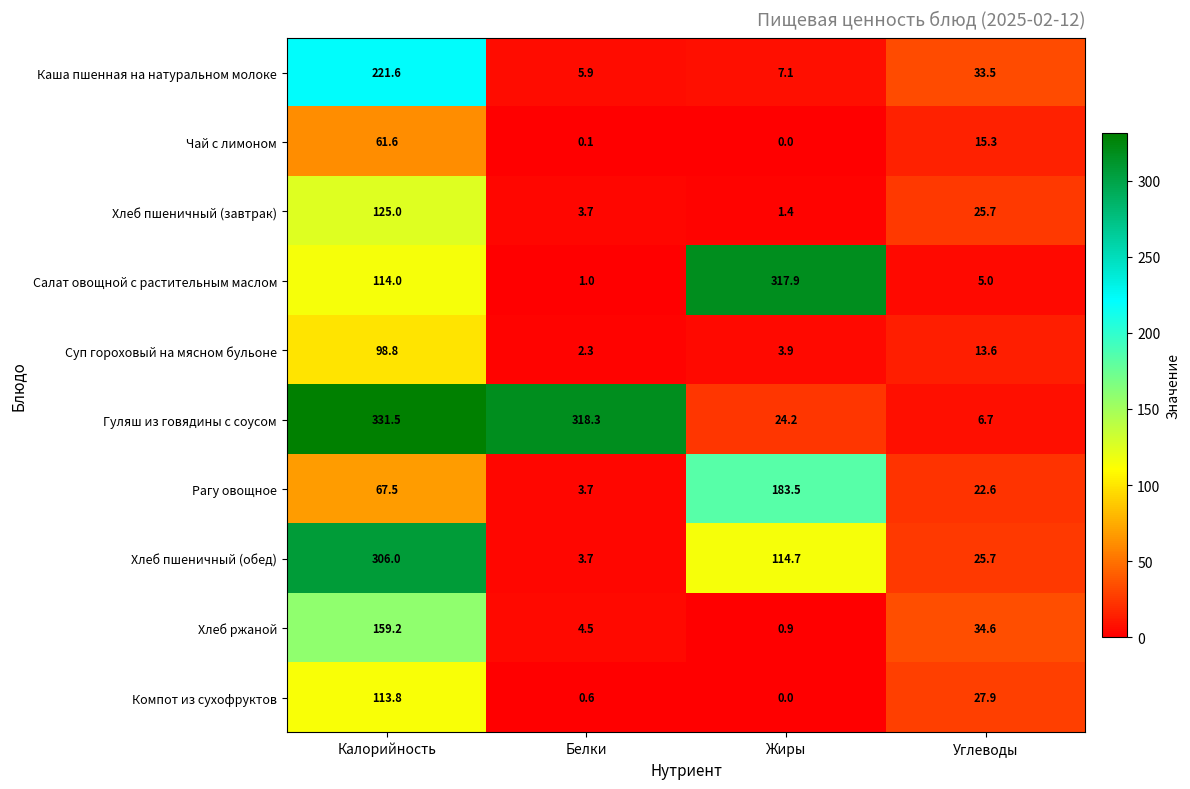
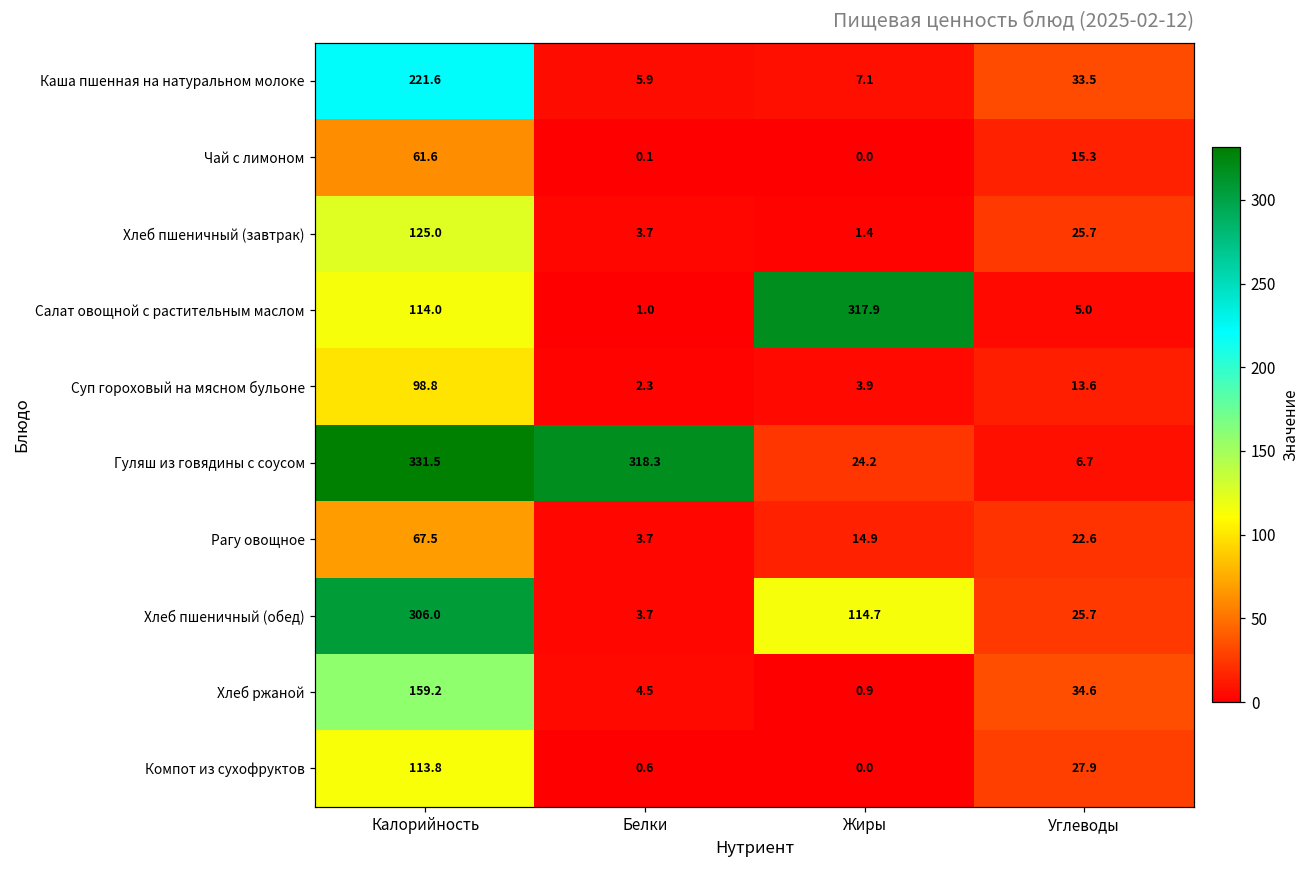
  {
    "Каша пшенная на натуральном молоке": {
      "Калорийность": 221.6,
      "Белки": 5.9,
      "Жиры": 7.1,
      "Углеводы": 33.5
    },
    "Чай с лимоном": {
      "Калорийность": 61.6,
      "Белки": 0.1,
      "Жиры": 0.0,
      "Углеводы": 15.3
    },
    "Хлеб пшеничный (завтрак)": {
      "Калорийность": 125.0,
      "Белки": 3.7,
      "Жиры": 1.4,
      "Углеводы": 25.7
    },
    "Салат овощной с растительным маслом": {
      "Калорийность": 114.0,
      "Белки": 1.0,
      "Жиры": 317.9,
      "Углеводы": 5.0
    },
    "Суп гороховый на мясном бульоне": {
      "Калорийность": 98.8,
      "Белки": 2.3,
      "Жиры": 3.9,
      "Углеводы": 13.6
    },
    "Гуляш из говядины с соусом": {
      "Калорийность": 331.5,
      "Белки": 318.3,
      "Жиры": 24.2,
      "Углеводы": 6.7
    },
    "Рагу овощное": {
      "Калорийность": 67.5,
      "Белки": 3.7,
-     "Жиры": 183.5,
+     "Жиры": 14.9,
      "Углеводы": 22.6
    },
    "Хлеб пшеничный (обед)": {
      "Калорийность": 306.0,
      "Белки": 3.7,
      "Жиры": 114.7,
      "Углеводы": 25.7
    },
    "Хлеб ржаной": {
      "Калорийность": 159.2,
      "Белки": 4.5,
      "Жиры": 0.9,
      "Углеводы": 34.6
    },
    "Компот из сухофруктов": {
      "Калорийность": 113.8,
      "Белки": 0.6,
      "Жиры": 0.0,
      "Углеводы": 27.9
    }
  }
